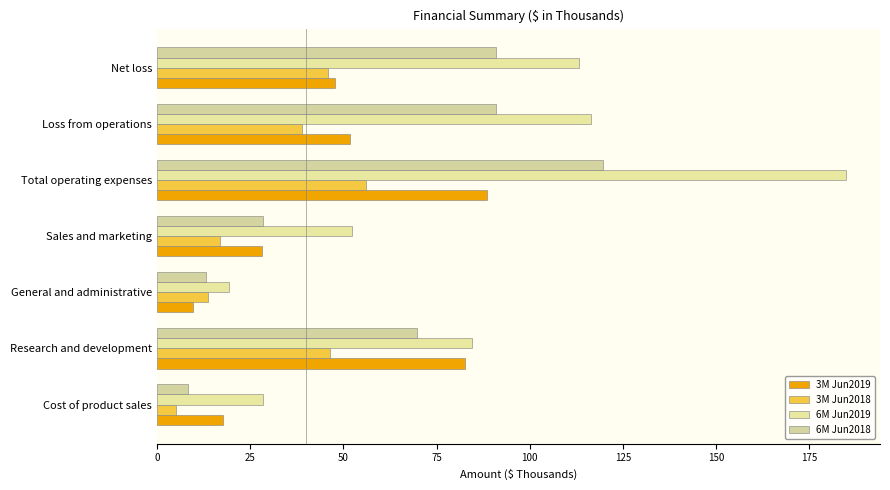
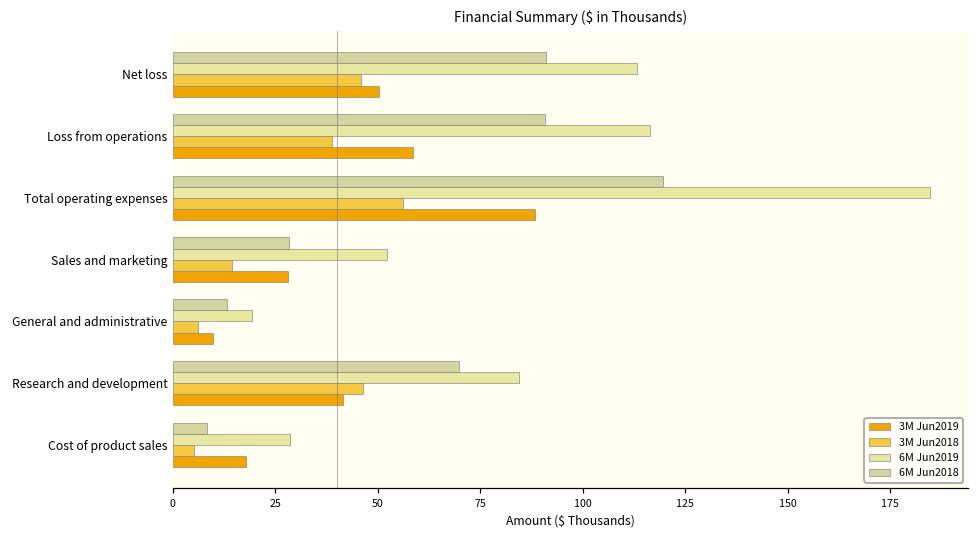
  {
    "3M Jun2019": {
-     "Net loss": 48,
-     "Loss from operations": 52,
+     "Net loss": 50,
+     "Loss from operations": 59,
      "Total operating expenses": 88,
      "Sales and marketing": 28,
      "General and administrative": 10,
-     "Research and development": 83,
+     "Research and development": 41,
      "Cost of product sales": 18
    },
    "3M Jun2018": {
      "Net loss": 46,
      "Loss from operations": 39,
      "Total operating expenses": 56,
-     "Sales and marketing": 17,
-     "General and administrative": 14,
+     "Sales and marketing": 15,
+     "General and administrative": 6,
      "Research and development": 46,
      "Cost of product sales": 5
    }
  }
